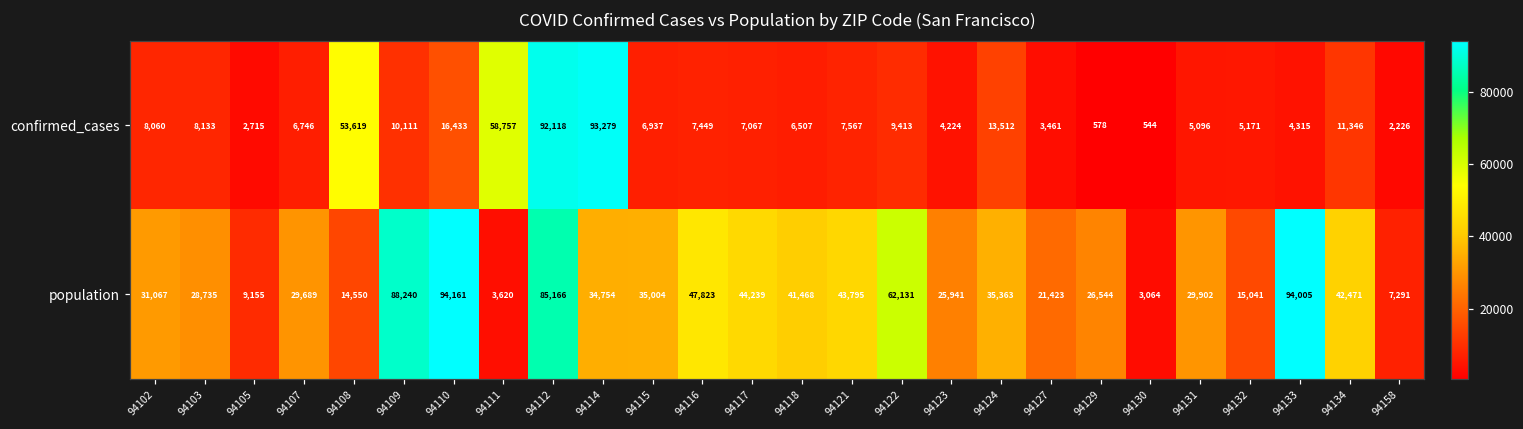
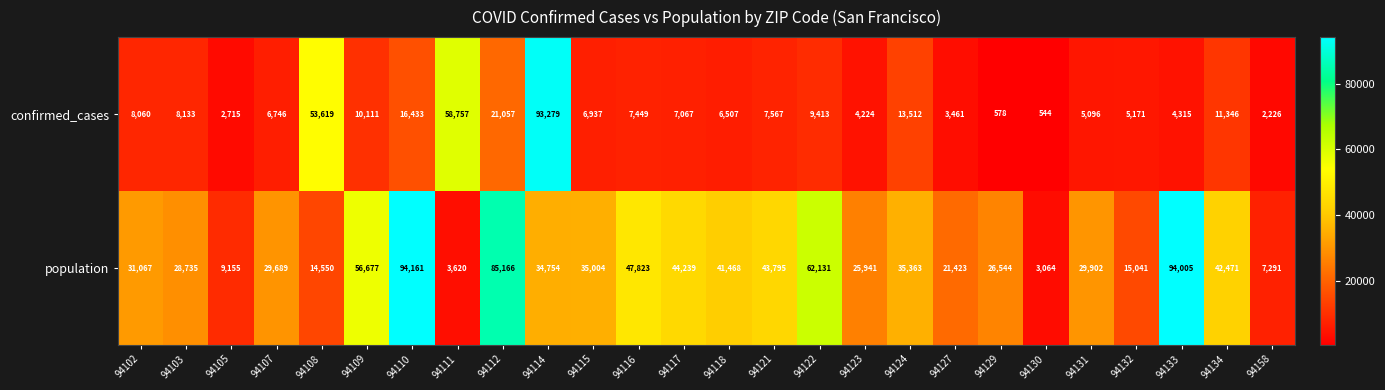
  {
    "confirmed_cases": {
      "94102": "8,060",
      "94103": "8,133",
      "94105": "2,715",
      "94107": "6,746",
      "94108": "53,619",
      "94109": "10,111",
      "94110": "16,433",
      "94111": "58,757",
-     "94112": "92,118",
+     "94112": "21,057",
      "94114": "93,279",
      "94115": "6,937",
      "94116": "7,449",
      "94117": "7,067",
      "94118": "6,507",
      "94121": "7,567",
      "94122": "9,413",
      "94123": "4,224",
      "94124": "13,512",
      "94127": "3,461",
      "94129": "578",
      "94130": "544",
      "94131": "5,096",
      "94132": "5,171",
      "94133": "4,315",
      "94134": "11,346",
      "94158": "2,226"
    },
    "population": {
      "94102": "31,067",
      "94103": "28,735",
      "94105": "9,155",
      "94107": "29,689",
      "94108": "14,550",
-     "94109": "88,240",
+     "94109": "56,677",
      "94110": "94,161",
      "94111": "3,620",
      "94112": "85,166",
      "94114": "34,754",
      "94115": "35,004",
      "94116": "47,823",
      "94117": "44,239",
      "94118": "41,468",
      "94121": "43,795",
      "94122": "62,131",
      "94123": "25,941",
      "94124": "35,363",
      "94127": "21,423",
      "94129": "26,544",
      "94130": "3,064",
      "94131": "29,902",
      "94132": "15,041",
      "94133": "94,005",
      "94134": "42,471",
      "94158": "7,291"
    }
  }
